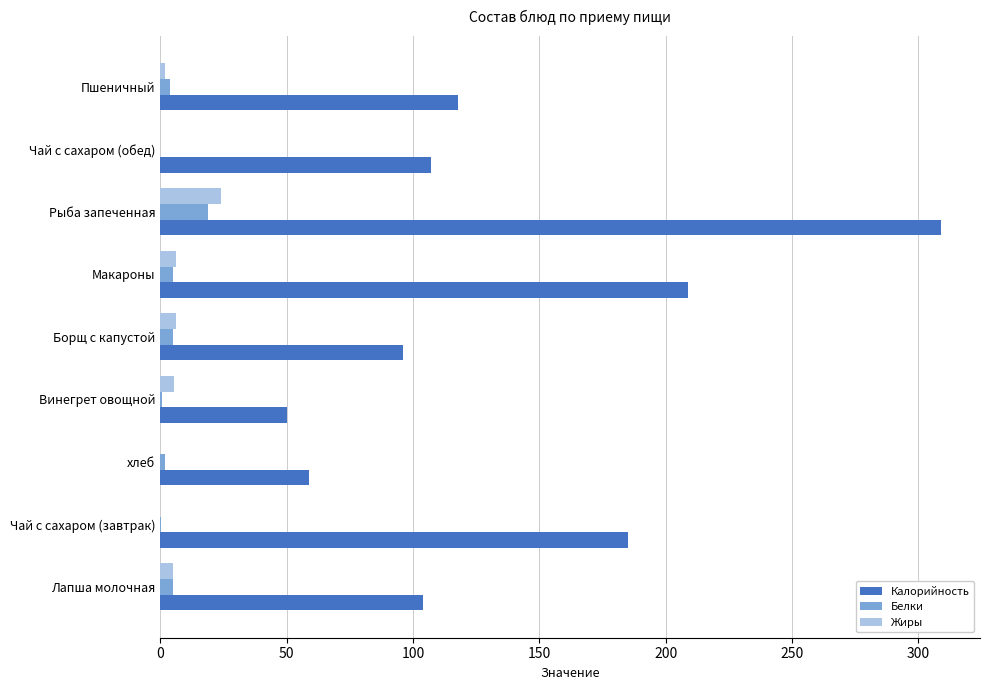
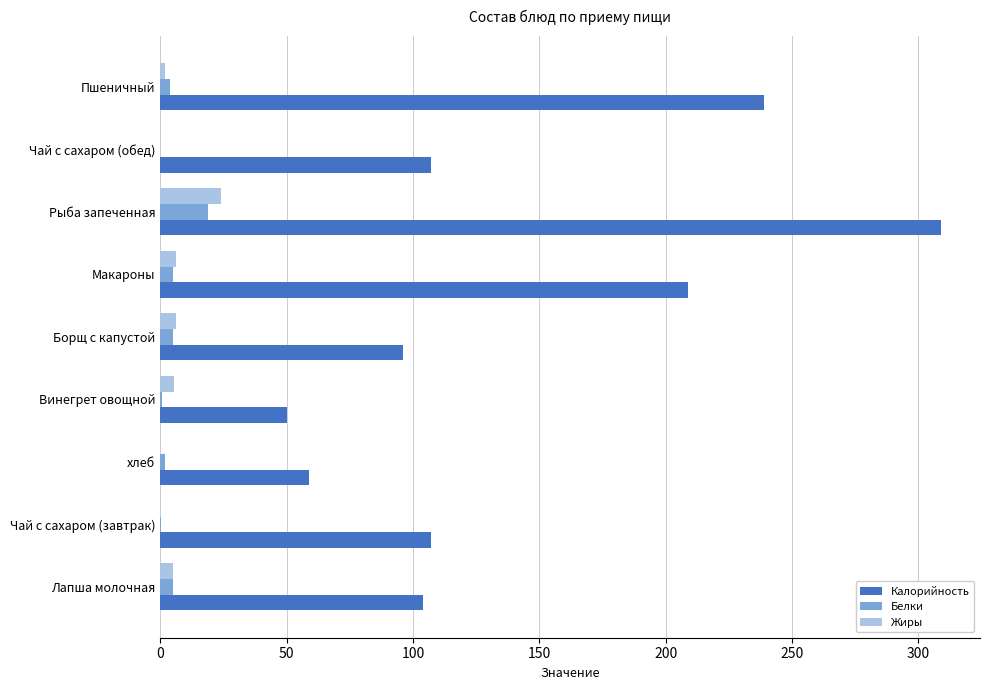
  {
    "Калорийность": {
-     "Пшеничный": 118,
+     "Пшеничный": 239,
      "Чай с сахаром (обед)": 107,
      "Рыба запеченная": 309,
      "Макароны": 209,
      "Борщ с капустой": 96,
      "Винегрет овощной": 50,
      "хлеб": 59,
-     "Чай с сахаром (завтрак)": 185,
+     "Чай с сахаром (завтрак)": 107,
      "Лапша молочная": 104
    }
  }
